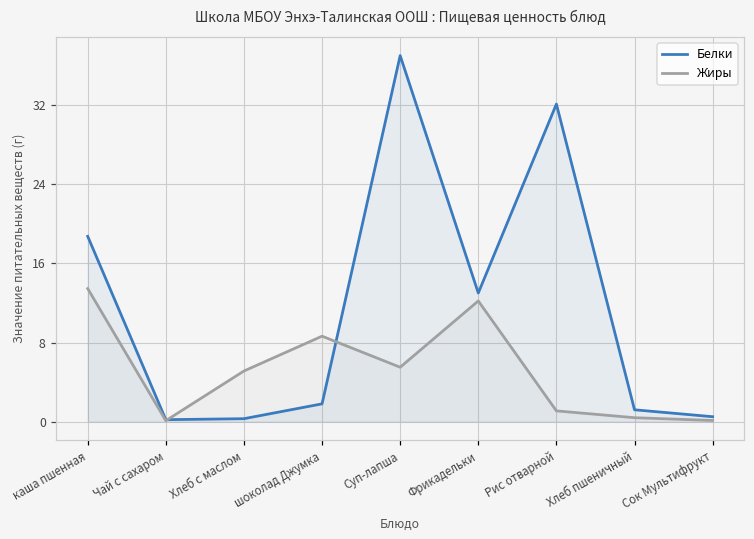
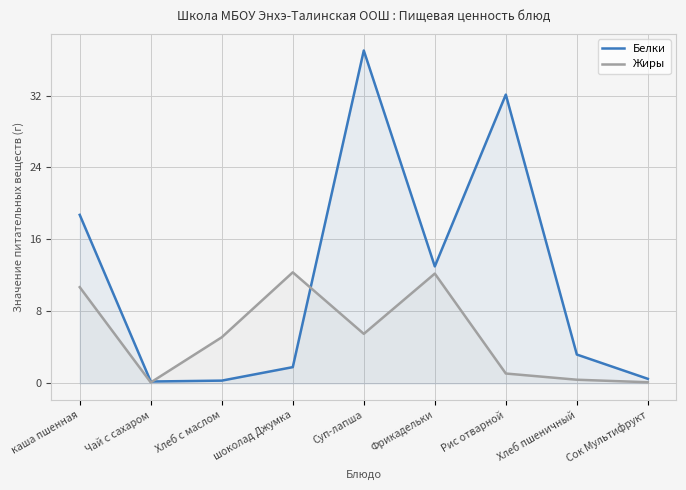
  {
    "Белки": {
      "каша пшенная": 19,
      "Хлеб с маслом": 0,
      "шоколад Джумка": 2,
      "Суп-лапша": 37,
      "Фрикадельки": 13,
      "Рис отварной": 32,
-     "Хлеб пшеничный": 1,
+     "Хлеб пшеничный": 3,
      "Сок Мультифрукт": 1
    },
    "Жиры": {
-     "каша пшенная": 13,
+     "каша пшенная": 11,
      "Хлеб с маслом": 5,
-     "шоколад Джумка": 9,
+     "шоколад Джумка": 12,
      "Суп-лапша": 6,
      "Фрикадельки": 12,
      "Рис отварной": 1,
      "Хлеб пшеничный": 0,
      "Сок Мультифрукт": 0
    }
  }
